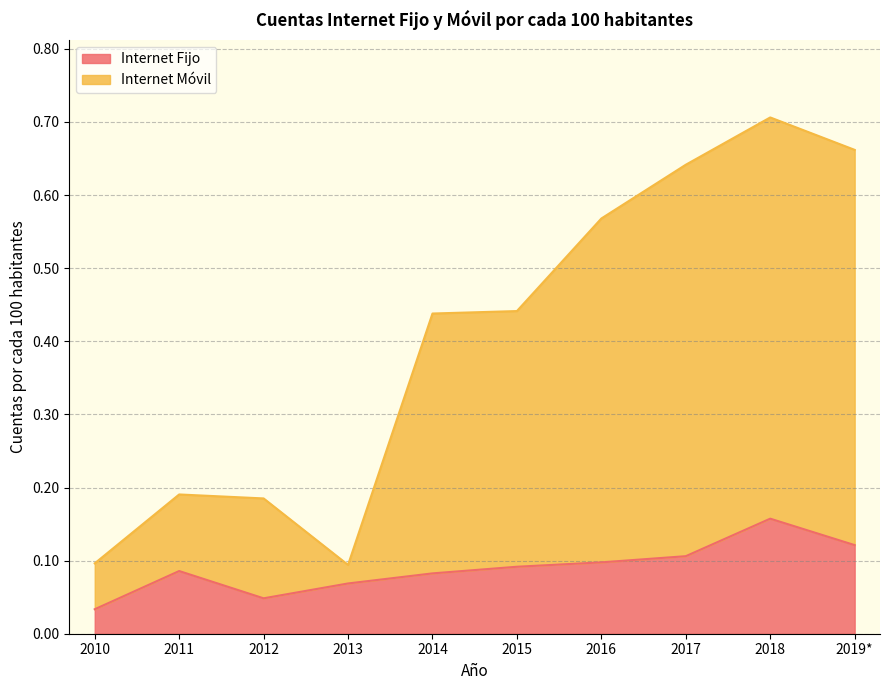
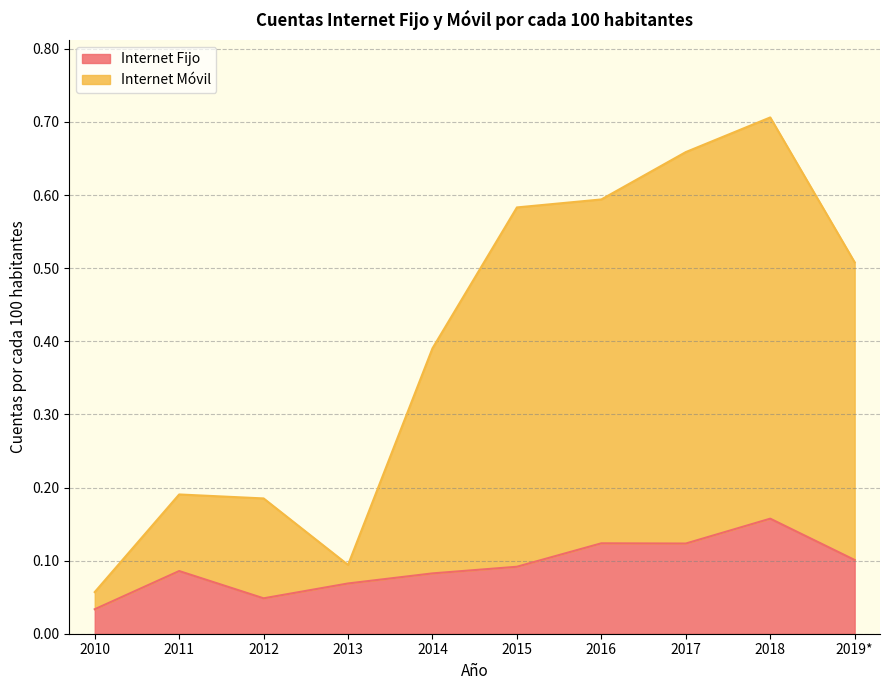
  {
    "Internet Fijo": {
      "2010": 0.03,
      "2011": 0.09,
      "2012": 0.05,
      "2013": 0.07,
      "2014": 0.08,
      "2015": 0.09,
-     "2016": 0.10,
-     "2017": 0.11,
+     "2016": 0.12,
+     "2017": 0.12,
      "2018": 0.16,
-     "2019*": 0.12
+     "2019*": 0.10
    },
    "Internet Móvil": {
-     "2010": 0.06,
+     "2010": 0.02,
      "2011": 0.10,
      "2012": 0.14,
      "2013": 0.03,
-     "2014": 0.36,
-     "2015": 0.35,
+     "2014": 0.31,
+     "2015": 0.49,
      "2016": 0.47,
      "2017": 0.54,
      "2018": 0.55,
-     "2019*": 0.54
+     "2019*": 0.41
    }
  }
